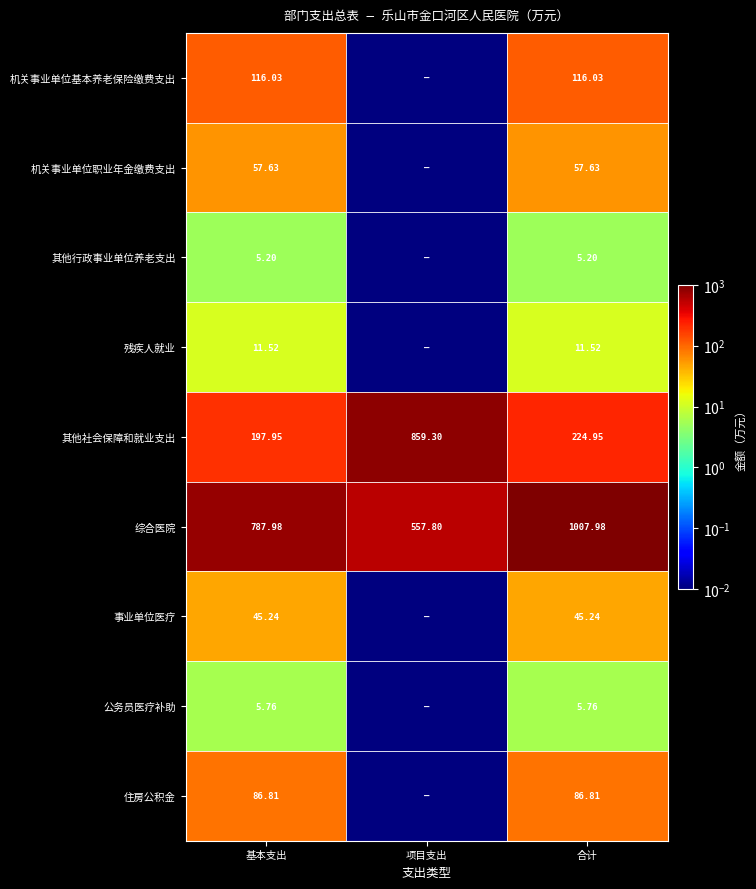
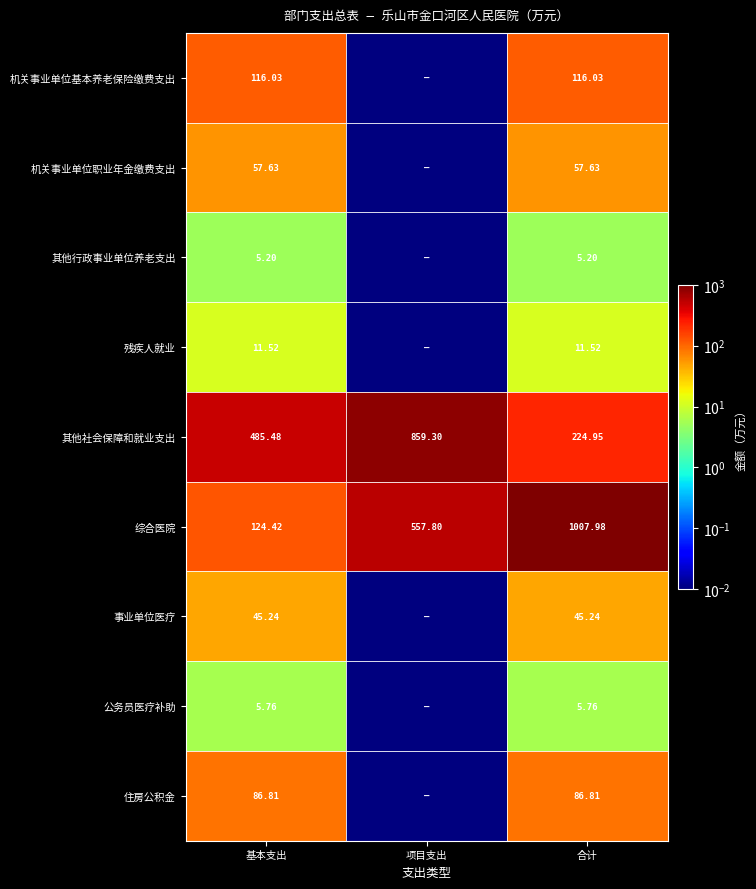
  {
    "机关事业单位基本养老保险缴费支出": {
      "基本支出": 116.03,
      "合计": 116.03
    },
    "机关事业单位职业年金缴费支出": {
      "基本支出": 57.63,
      "合计": 57.63
    },
    "其他行政事业单位养老支出": {
      "基本支出": 5.20,
      "合计": 5.20
    },
    "残疾人就业": {
      "基本支出": 11.52,
      "合计": 11.52
    },
    "其他社会保障和就业支出": {
-     "基本支出": 197.95,
+     "基本支出": 485.48,
      "项目支出": 859.30,
      "合计": 224.95
    },
    "综合医院": {
-     "基本支出": 787.98,
+     "基本支出": 124.42,
      "项目支出": 557.80,
      "合计": 1007.98
    },
    "事业单位医疗": {
      "基本支出": 45.24,
      "合计": 45.24
    },
    "公务员医疗补助": {
      "基本支出": 5.76,
      "合计": 5.76
    },
    "住房公积金": {
      "基本支出": 86.81,
      "合计": 86.81
    }
  }
